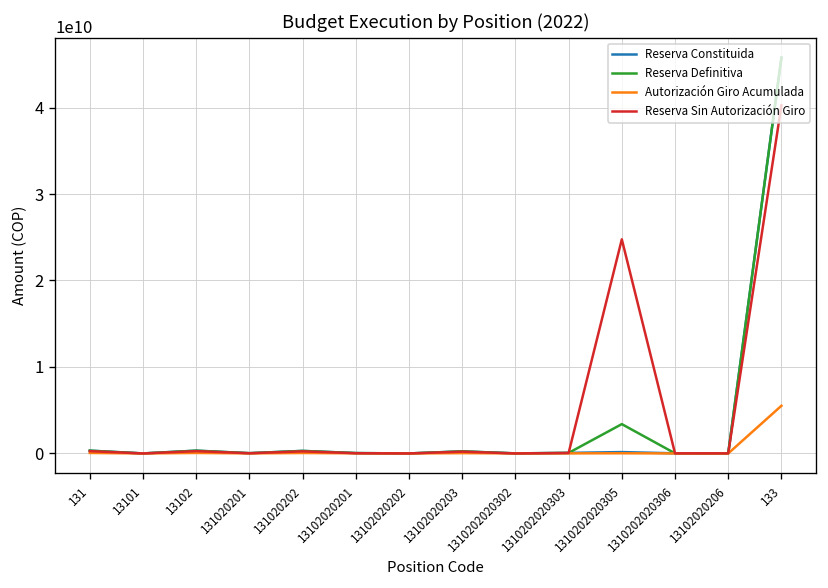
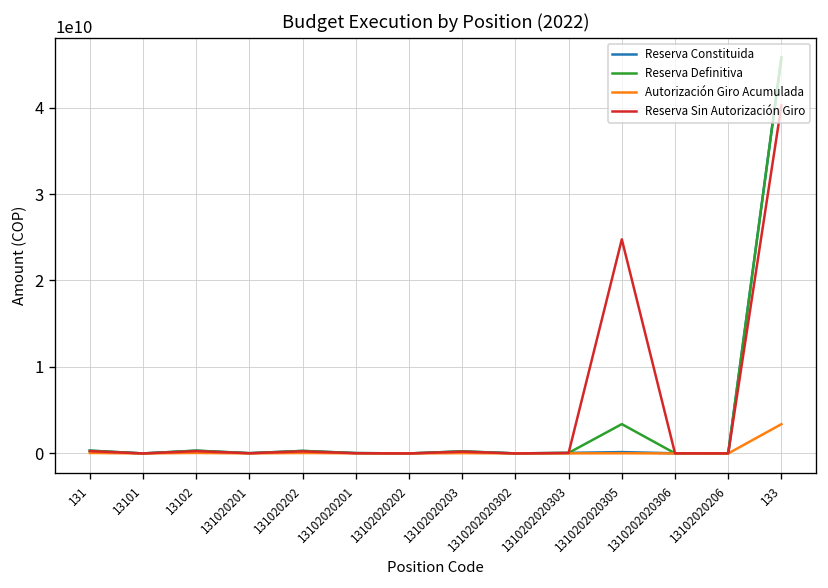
  {
    "Reserva Definitiva": {
      "1310202020305": 3000000000
    },
    "Autorización Giro Acumulada": {
-     "133": 6000000000
+     "133": 3000000000
    },
    "Reserva Sin Autorización Giro": {
      "1310202020305": 25000000000
    }
  }
